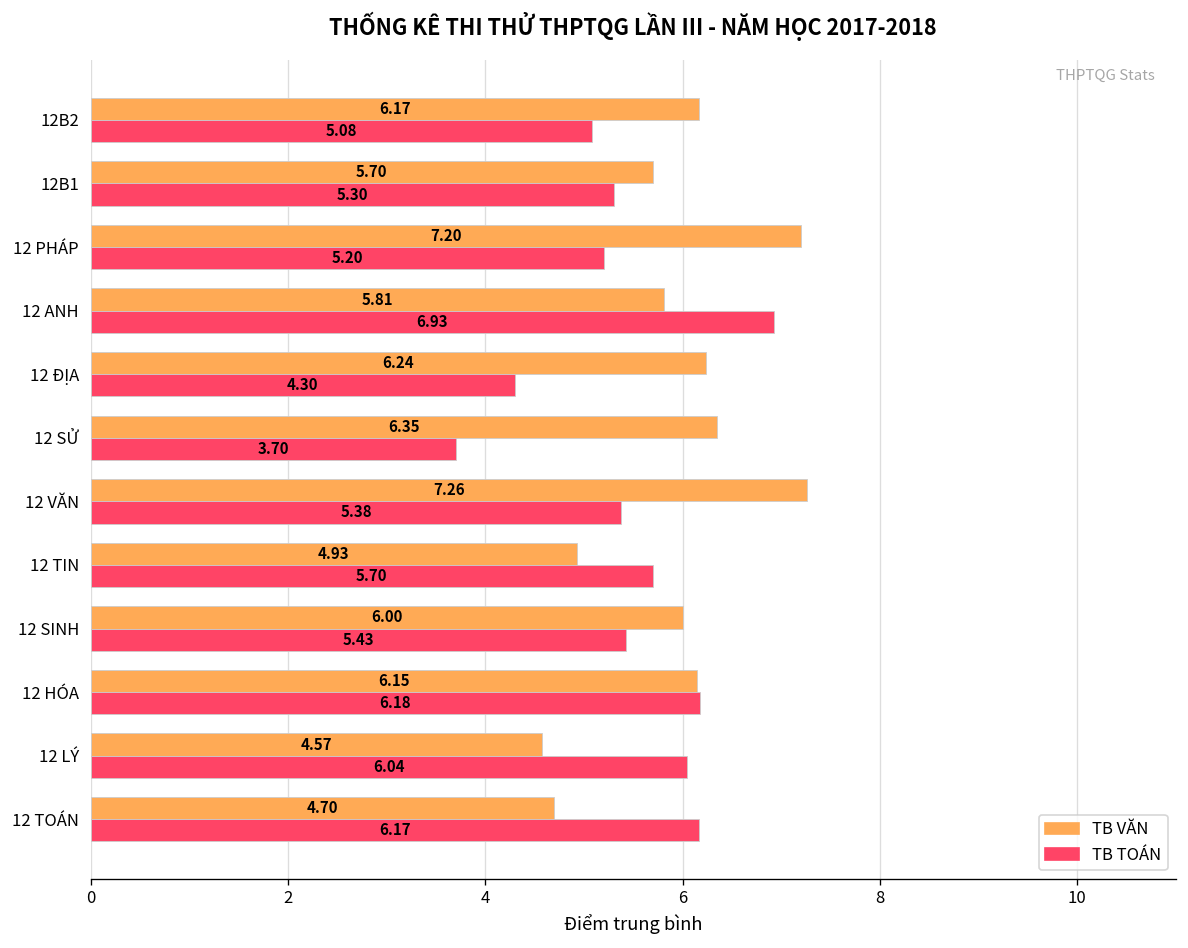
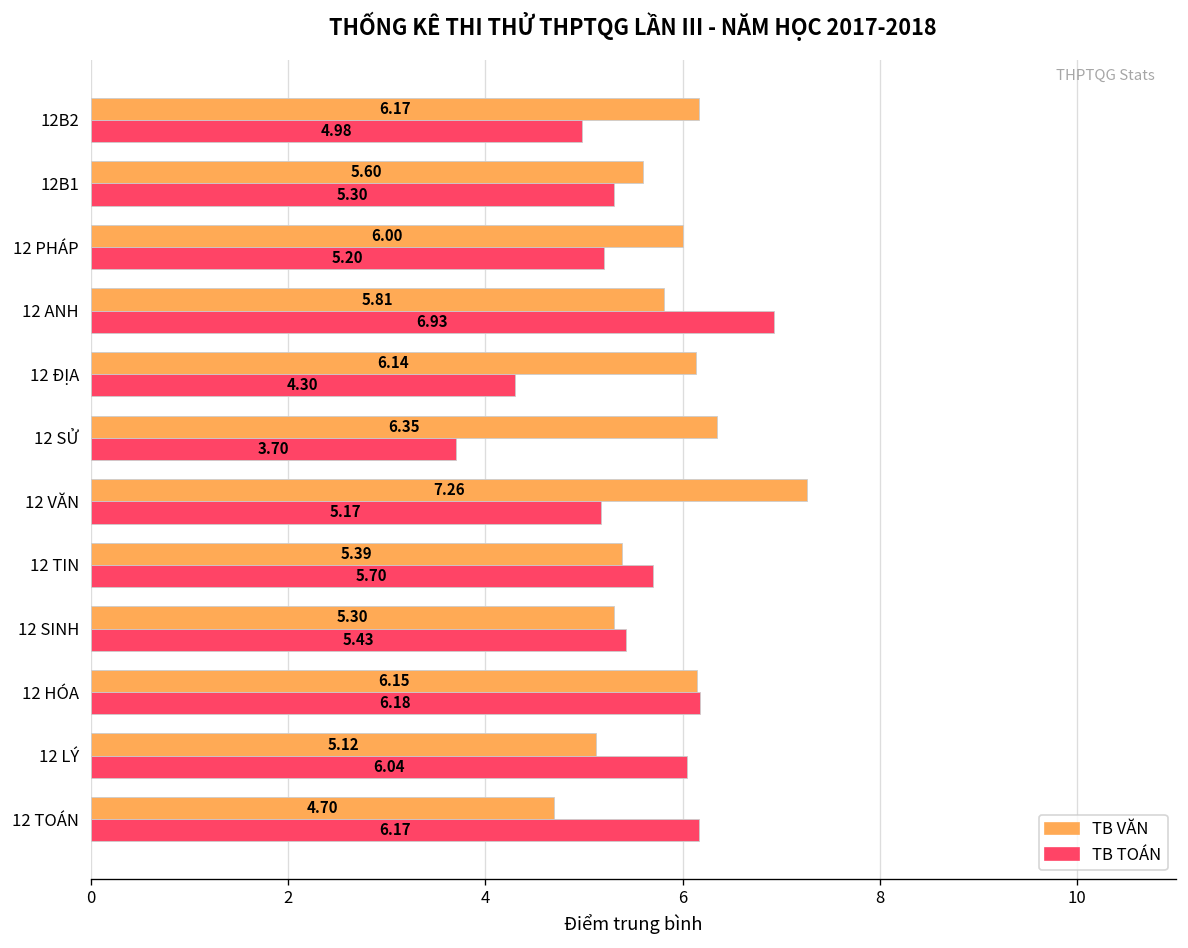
  {
    "TB VĂN": {
      "12B2": 6.17,
-     "12B1": 5.70,
-     "12 PHÁP": 7.20,
+     "12B1": 5.60,
+     "12 PHÁP": 6.00,
      "12 ANH": 5.81,
-     "12 ĐỊA": 6.24,
+     "12 ĐỊA": 6.14,
      "12 SỬ": 6.35,
      "12 VĂN": 7.26,
-     "12 TIN": 4.93,
-     "12 SINH": 6.00,
+     "12 TIN": 5.39,
+     "12 SINH": 5.30,
      "12 HÓA": 6.15,
-     "12 LÝ": 4.57,
+     "12 LÝ": 5.12,
      "12 TOÁN": 4.70
    },
    "TB TOÁN": {
-     "12B2": 5.08,
+     "12B2": 4.98,
      "12B1": 5.30,
      "12 PHÁP": 5.20,
      "12 ANH": 6.93,
      "12 ĐỊA": 4.30,
      "12 SỬ": 3.70,
-     "12 VĂN": 5.38,
+     "12 VĂN": 5.17,
      "12 TIN": 5.70,
      "12 SINH": 5.43,
      "12 HÓA": 6.18,
      "12 LÝ": 6.04,
      "12 TOÁN": 6.17
    }
  }
